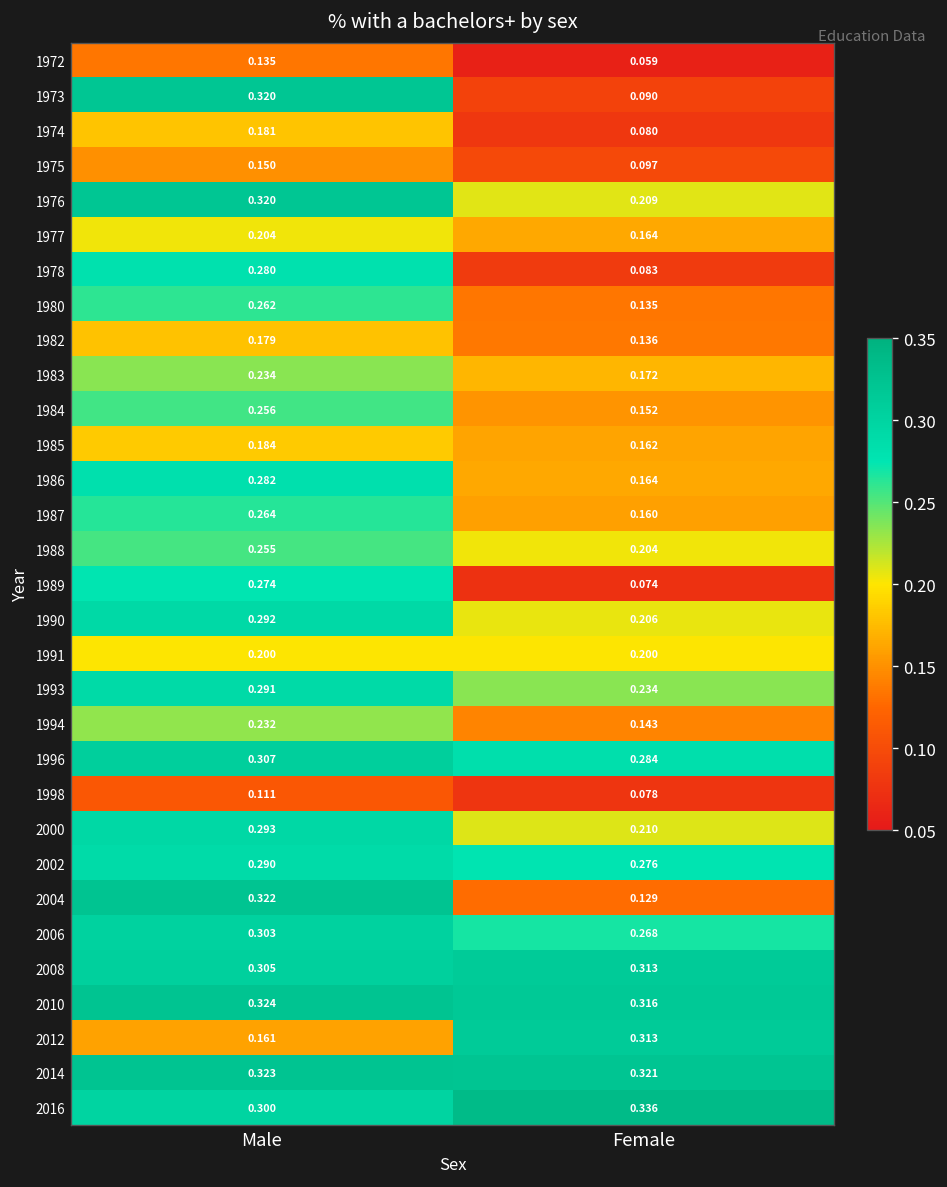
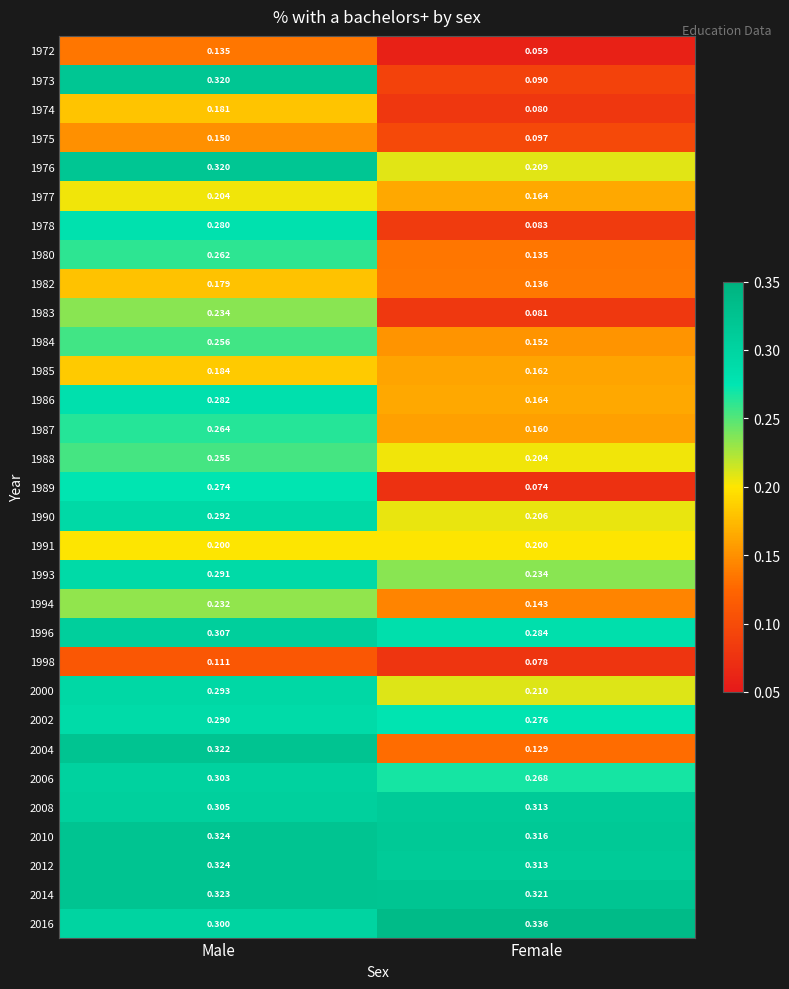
  {
    "1972": {
      "Male": 0.135,
      "Female": 0.059
    },
    "1973": {
      "Male": 0.320,
      "Female": 0.090
    },
    "1974": {
      "Male": 0.181,
      "Female": 0.080
    },
    "1975": {
      "Male": 0.150,
      "Female": 0.097
    },
    "1976": {
      "Male": 0.320,
      "Female": 0.209
    },
    "1977": {
      "Male": 0.204,
      "Female": 0.164
    },
    "1978": {
      "Male": 0.280,
      "Female": 0.083
    },
    "1980": {
      "Male": 0.262,
      "Female": 0.135
    },
    "1982": {
      "Male": 0.179,
      "Female": 0.136
    },
    "1983": {
      "Male": 0.234,
-     "Female": 0.172
+     "Female": 0.081
    },
    "1984": {
      "Male": 0.256,
      "Female": 0.152
    },
    "1985": {
      "Male": 0.184,
      "Female": 0.162
    },
    "1986": {
      "Male": 0.282,
      "Female": 0.164
    },
    "1987": {
      "Male": 0.264,
      "Female": 0.160
    },
    "1988": {
      "Male": 0.255,
      "Female": 0.204
    },
    "1989": {
      "Male": 0.274,
      "Female": 0.074
    },
    "1990": {
      "Male": 0.292,
      "Female": 0.206
    },
    "1991": {
      "Male": 0.200,
      "Female": 0.200
    },
    "1993": {
      "Male": 0.291,
      "Female": 0.234
    },
    "1994": {
      "Male": 0.232,
      "Female": 0.143
    },
    "1996": {
      "Male": 0.307,
      "Female": 0.284
    },
    "1998": {
      "Male": 0.111,
      "Female": 0.078
    },
    "2000": {
      "Male": 0.293,
      "Female": 0.210
    },
    "2002": {
      "Male": 0.290,
      "Female": 0.276
    },
    "2004": {
      "Male": 0.322,
      "Female": 0.129
    },
    "2006": {
      "Male": 0.303,
      "Female": 0.268
    },
    "2008": {
      "Male": 0.305,
      "Female": 0.313
    },
    "2010": {
      "Male": 0.324,
      "Female": 0.316
    },
    "2012": {
-     "Male": 0.161,
+     "Male": 0.324,
      "Female": 0.313
    },
    "2014": {
      "Male": 0.323,
      "Female": 0.321
    },
    "2016": {
      "Male": 0.300,
      "Female": 0.336
    }
  }
